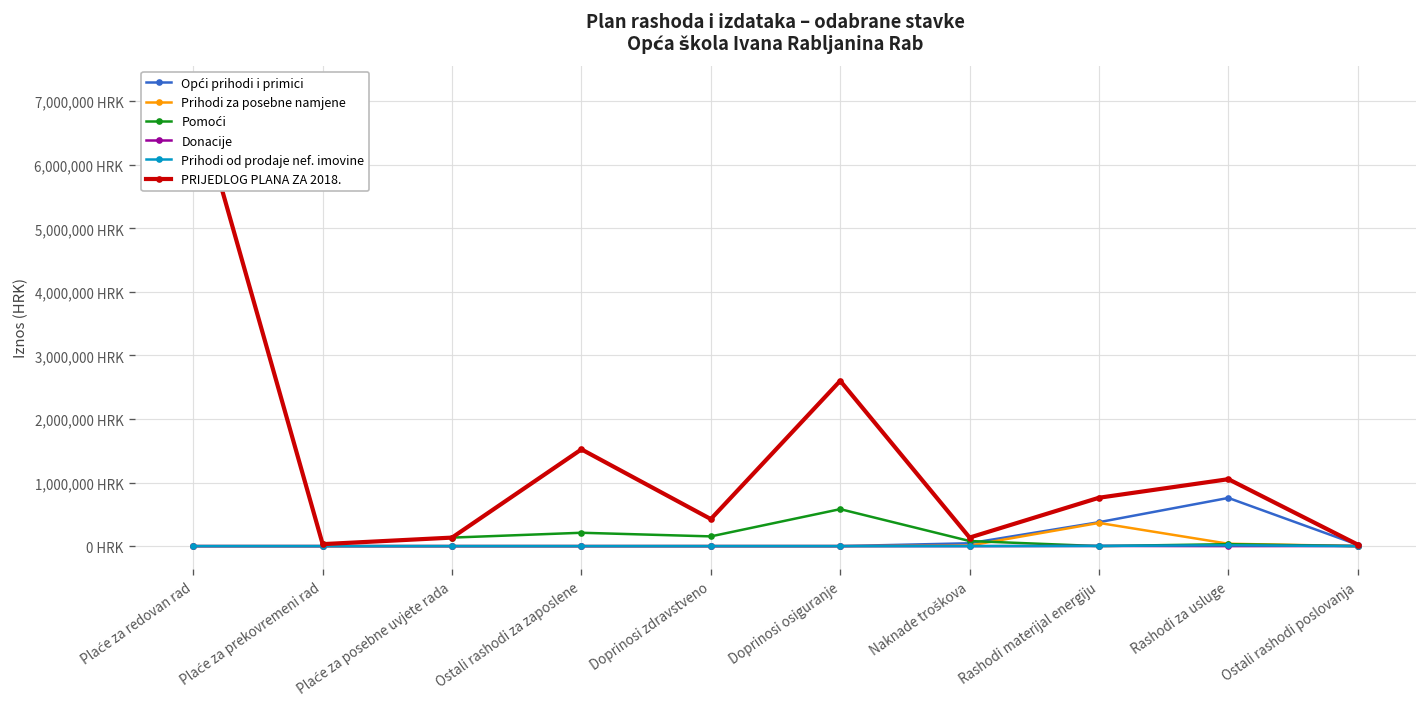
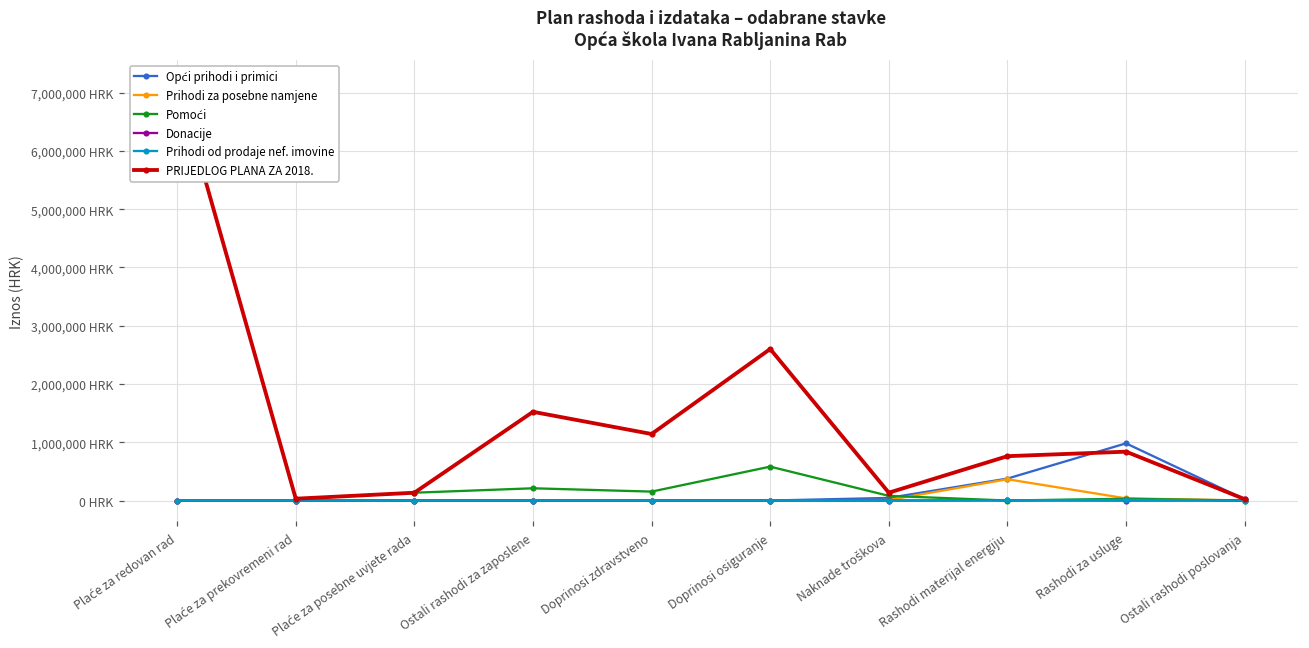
  {
    "Opći prihodi i primici": {
-     "Rashodi za usluge": "800,000 HRK"
+     "Rashodi za usluge": "1,000,000 HRK"
    },
    "Pomoći": {
      "Ostali rashodi za zaposlene": "200,000 HRK",
      "Doprinosi zdravstveno": "200,000 HRK",
      "Doprinosi osiguranje": "600,000 HRK"
    },
    "PRIJEDLOG PLANA ZA 2018.": {
      "Ostali rashodi za zaposlene": "1,500,000 HRK",
-     "Doprinosi zdravstveno": "400,000 HRK",
+     "Doprinosi zdravstveno": "1,100,000 HRK",
      "Doprinosi osiguranje": "2,600,000 HRK",
      "Naknade troškova": "100,000 HRK",
      "Rashodi materijal energiju": "800,000 HRK",
-     "Rashodi za usluge": "1,100,000 HRK"
+     "Rashodi za usluge": "800,000 HRK"
    }
  }
